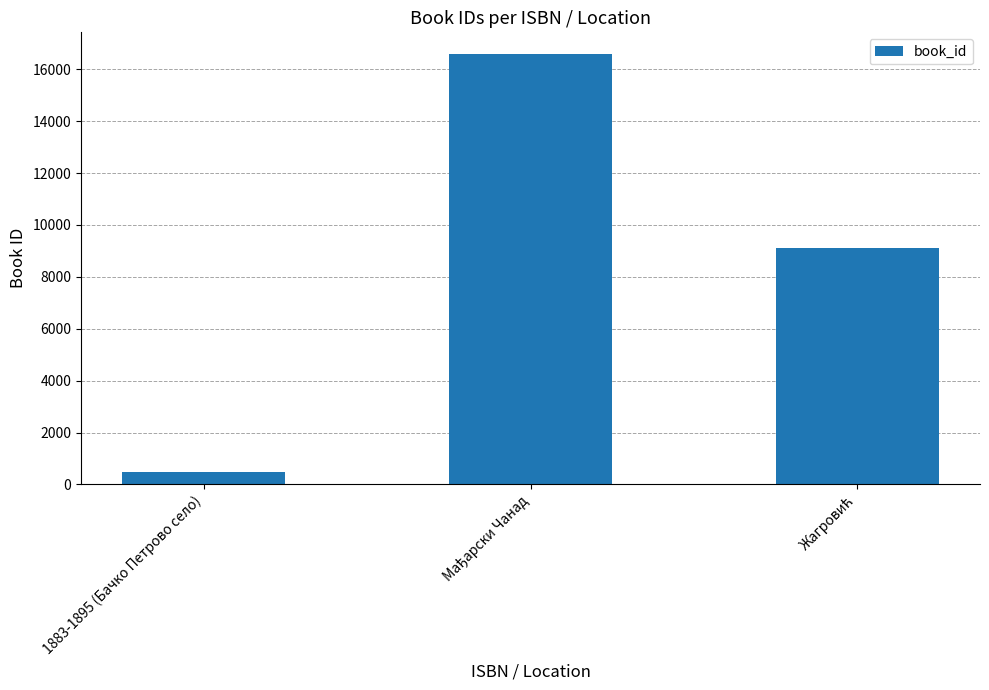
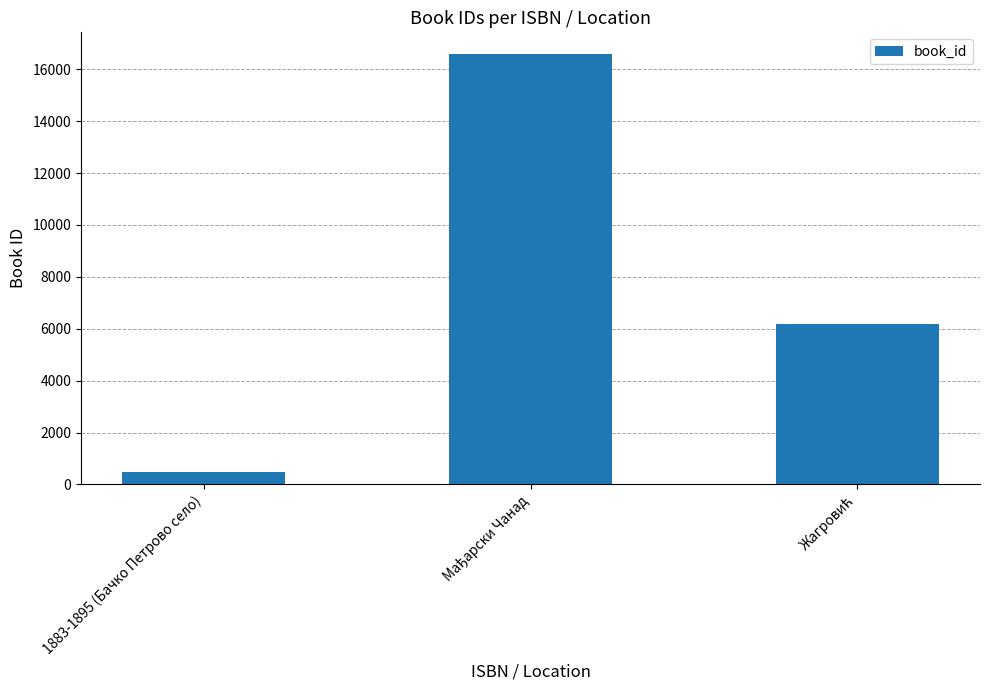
  {
    "1883-1895 (Бачко Петрово село)": 500,
    "Мађарски Чанад": 16600,
-   "Жагровић": 9100
+   "Жагровић": 6200
  }
